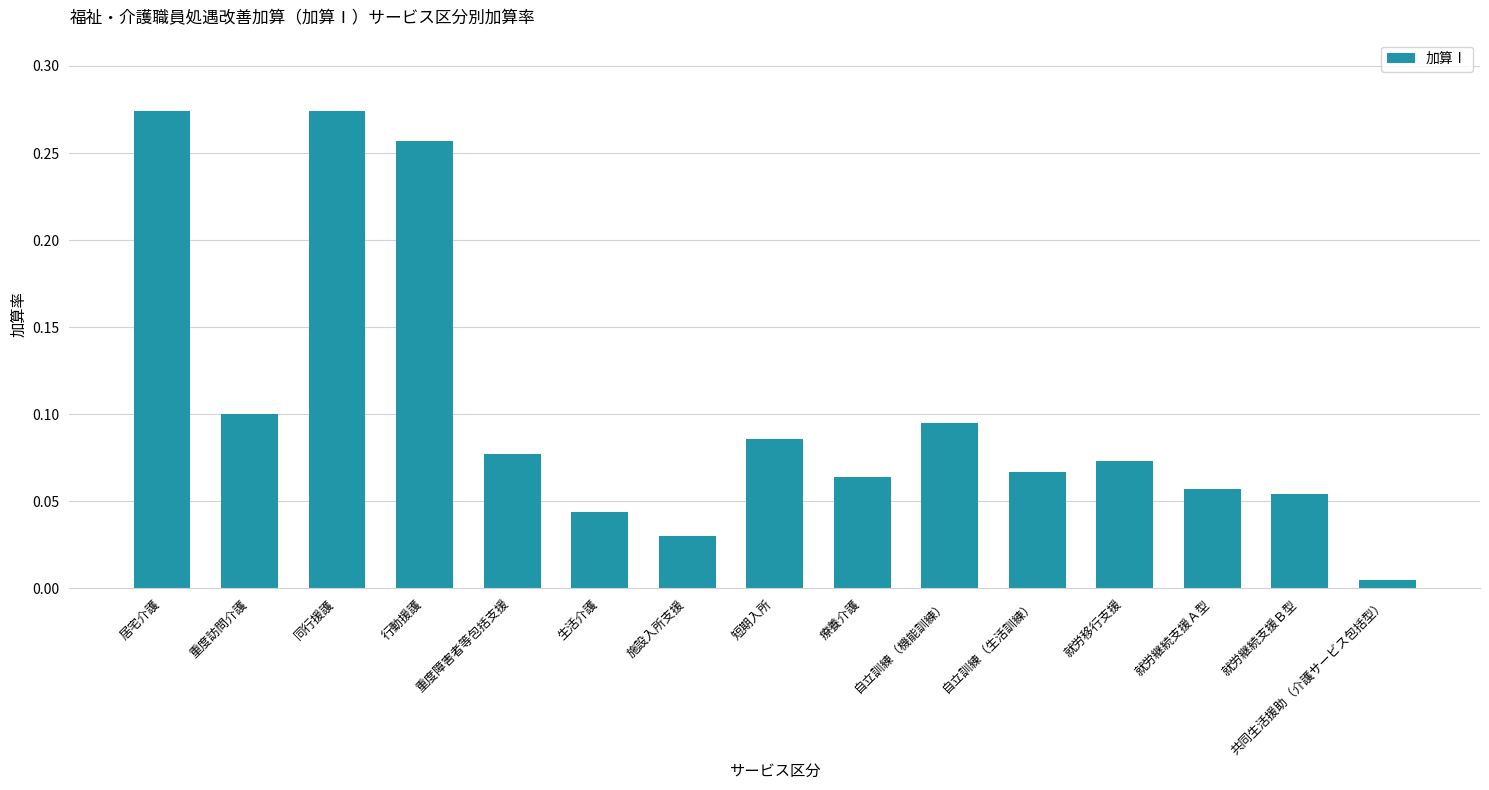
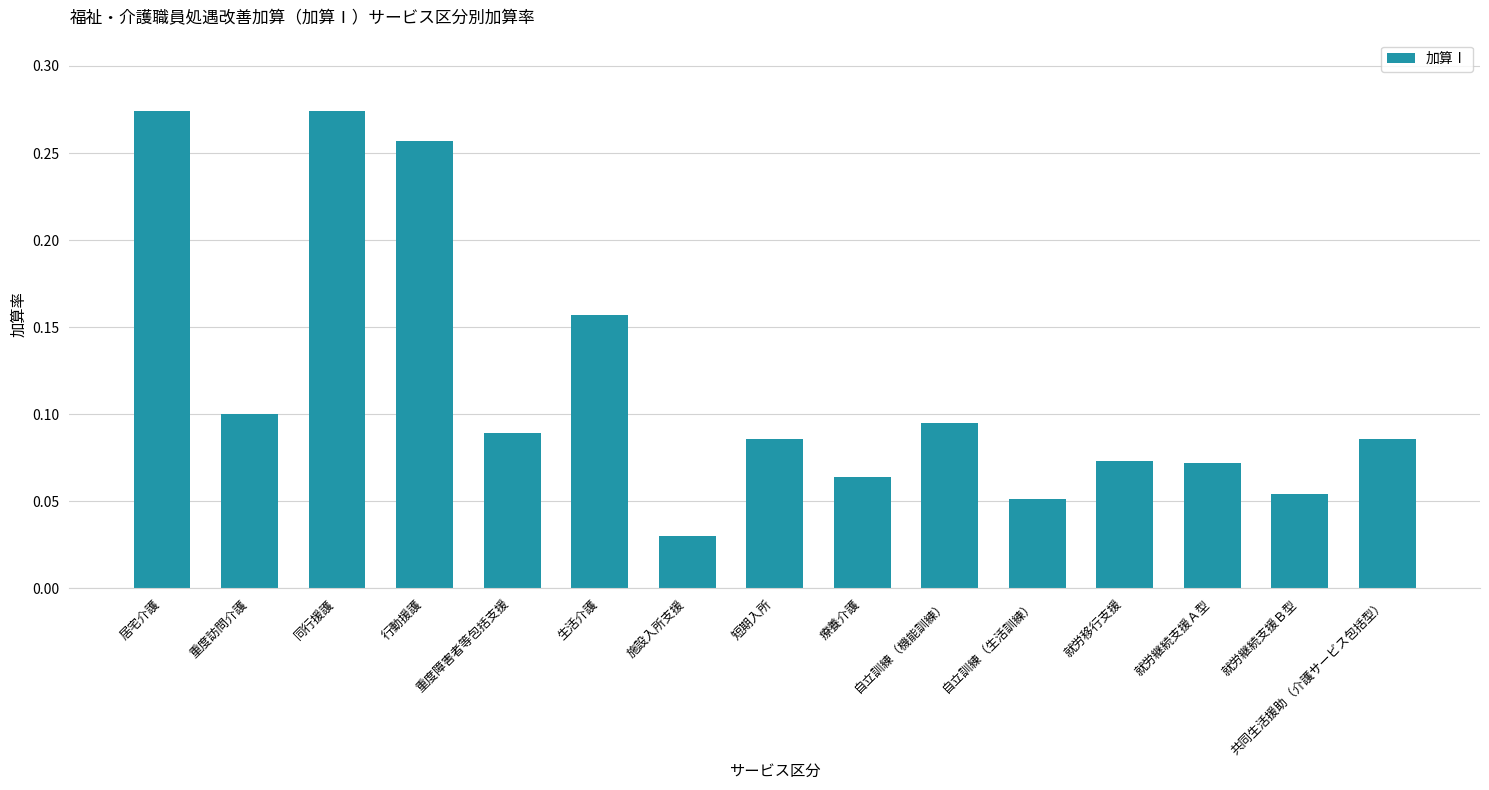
  {
    "居宅介護": 0.274,
    "重度訪問介護": 0.100,
    "同行援護": 0.274,
    "行動援護": 0.257,
-   "重度障害者等包括支援": 0.077,
-   "生活介護": 0.044,
+   "重度障害者等包括支援": 0.089,
+   "生活介護": 0.157,
    "施設入所支援": 0.030,
    "短期入所": 0.086,
    "療養介護": 0.064,
    "自立訓練（機能訓練）": 0.095,
-   "自立訓練（生活訓練）": 0.067,
+   "自立訓練（生活訓練）": 0.051,
    "就労移行支援": 0.073,
-   "就労継続支援Ａ型": 0.057,
+   "就労継続支援Ａ型": 0.072,
    "就労継続支援Ｂ型": 0.054,
-   "共同生活援助（介護サービス包括型）": 0.005
+   "共同生活援助（介護サービス包括型）": 0.086
  }
